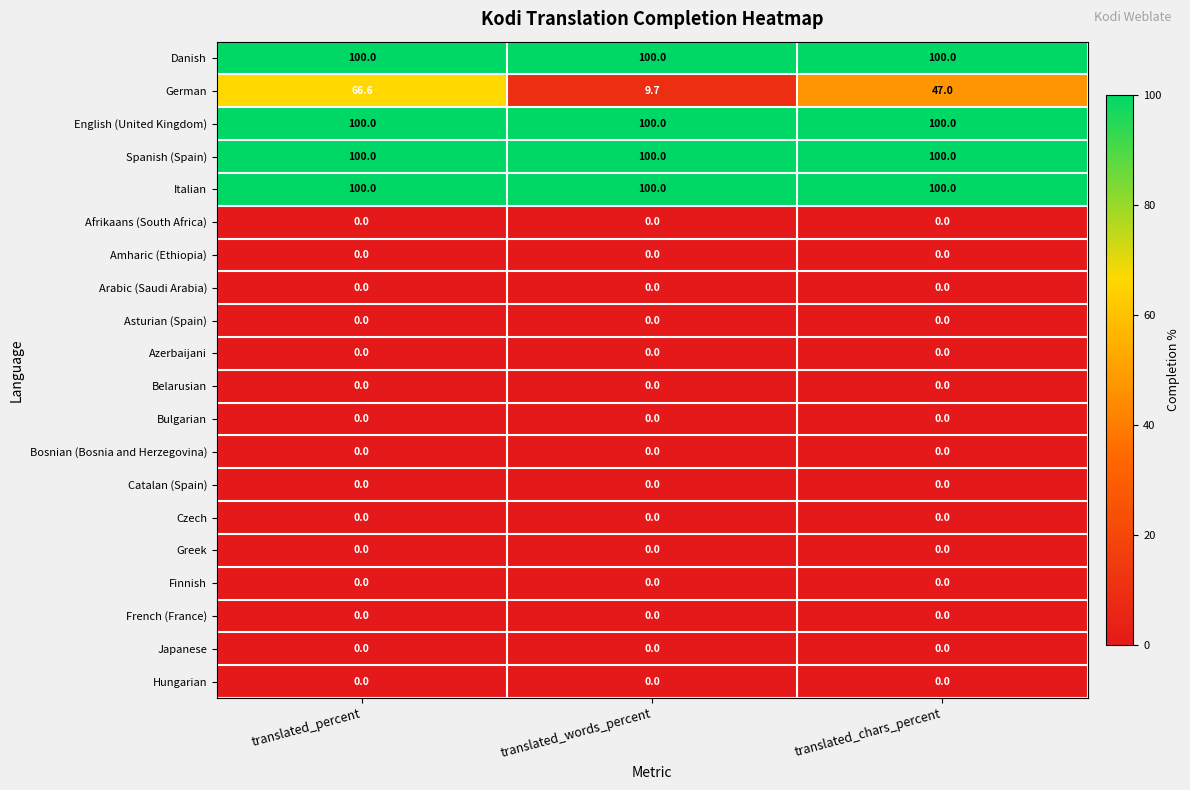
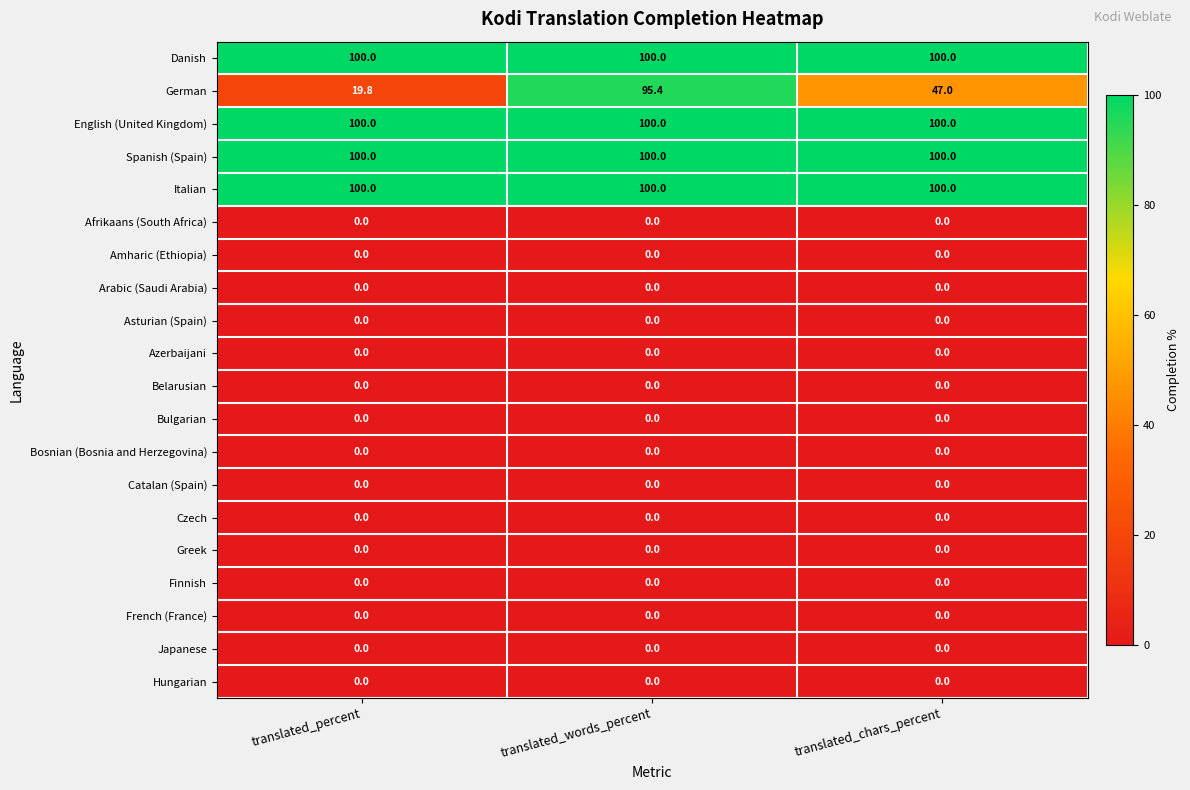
  {
    "Danish": {
      "translated_percent": 100.0,
      "translated_words_percent": 100.0,
      "translated_chars_percent": 100.0
    },
    "German": {
-     "translated_percent": 66.6,
-     "translated_words_percent": 9.7,
+     "translated_percent": 19.8,
+     "translated_words_percent": 95.4,
      "translated_chars_percent": 47.0
    },
    "English (United Kingdom)": {
      "translated_percent": 100.0,
      "translated_words_percent": 100.0,
      "translated_chars_percent": 100.0
    },
    "Spanish (Spain)": {
      "translated_percent": 100.0,
      "translated_words_percent": 100.0,
      "translated_chars_percent": 100.0
    },
    "Italian": {
      "translated_percent": 100.0,
      "translated_words_percent": 100.0,
      "translated_chars_percent": 100.0
    },
    "Afrikaans (South Africa)": {
      "translated_percent": 0.0,
      "translated_words_percent": 0.0,
      "translated_chars_percent": 0.0
    },
    "Amharic (Ethiopia)": {
      "translated_percent": 0.0,
      "translated_words_percent": 0.0,
      "translated_chars_percent": 0.0
    },
    "Arabic (Saudi Arabia)": {
      "translated_percent": 0.0,
      "translated_words_percent": 0.0,
      "translated_chars_percent": 0.0
    },
    "Asturian (Spain)": {
      "translated_percent": 0.0,
      "translated_words_percent": 0.0,
      "translated_chars_percent": 0.0
    },
    "Azerbaijani": {
      "translated_percent": 0.0,
      "translated_words_percent": 0.0,
      "translated_chars_percent": 0.0
    },
    "Belarusian": {
      "translated_percent": 0.0,
      "translated_words_percent": 0.0,
      "translated_chars_percent": 0.0
    },
    "Bulgarian": {
      "translated_percent": 0.0,
      "translated_words_percent": 0.0,
      "translated_chars_percent": 0.0
    },
    "Bosnian (Bosnia and Herzegovina)": {
      "translated_percent": 0.0,
      "translated_words_percent": 0.0,
      "translated_chars_percent": 0.0
    },
    "Catalan (Spain)": {
      "translated_percent": 0.0,
      "translated_words_percent": 0.0,
      "translated_chars_percent": 0.0
    },
    "Czech": {
      "translated_percent": 0.0,
      "translated_words_percent": 0.0,
      "translated_chars_percent": 0.0
    },
    "Greek": {
      "translated_percent": 0.0,
      "translated_words_percent": 0.0,
      "translated_chars_percent": 0.0
    },
    "Finnish": {
      "translated_percent": 0.0,
      "translated_words_percent": 0.0,
      "translated_chars_percent": 0.0
    },
    "French (France)": {
      "translated_percent": 0.0,
      "translated_words_percent": 0.0,
      "translated_chars_percent": 0.0
    },
    "Japanese": {
      "translated_percent": 0.0,
      "translated_words_percent": 0.0,
      "translated_chars_percent": 0.0
    },
    "Hungarian": {
      "translated_percent": 0.0,
      "translated_words_percent": 0.0,
      "translated_chars_percent": 0.0
    }
  }
